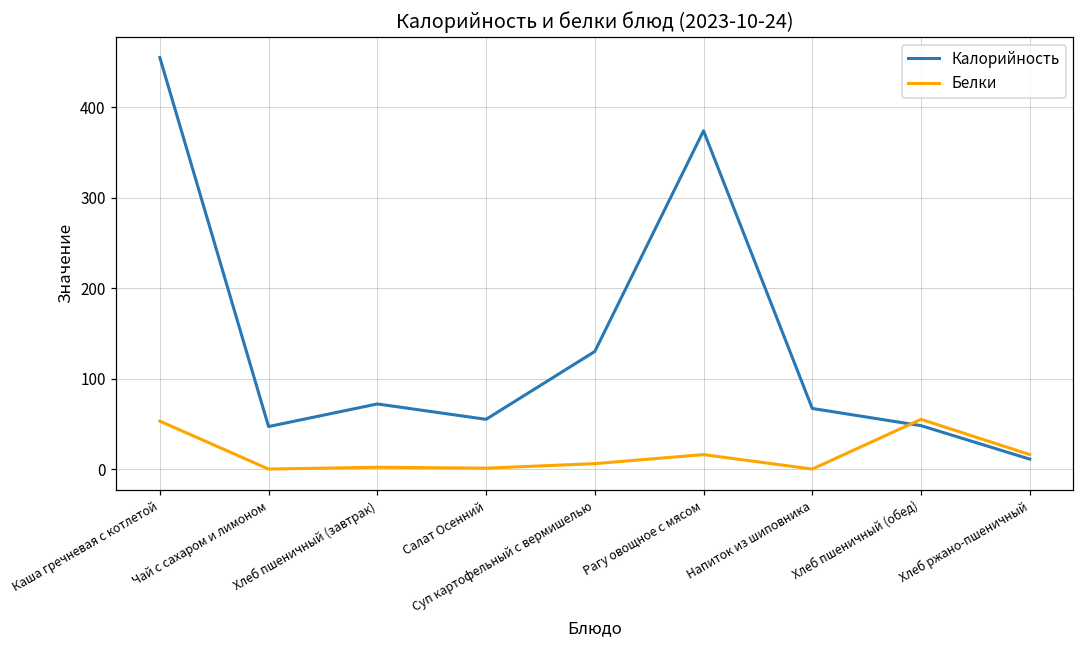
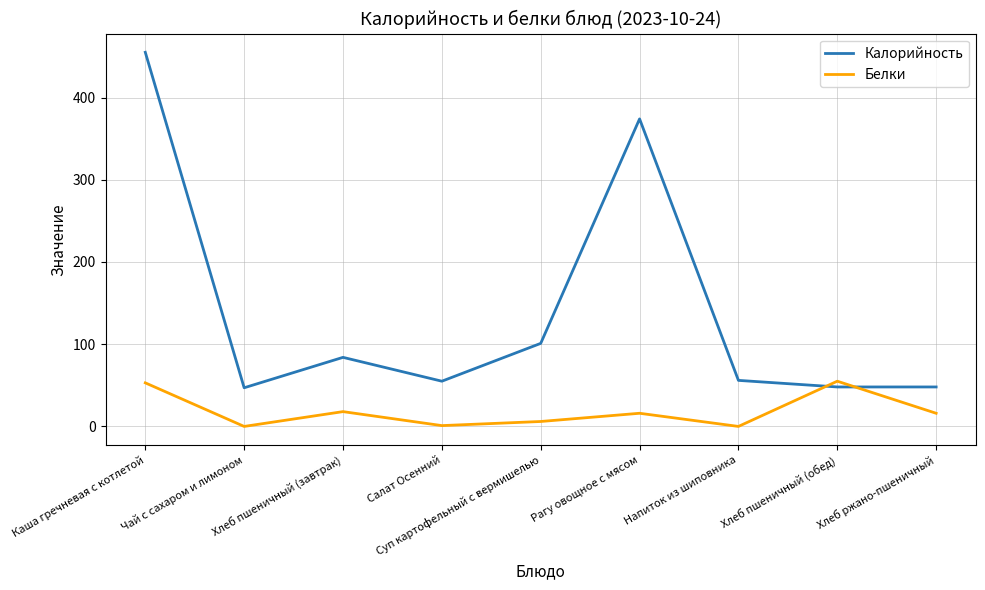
  {
    "Калорийность": {
      "Каша гречневая с котлетой": 460,
      "Чай с сахаром и лимоном": 50,
-     "Хлеб пшеничный (завтрак)": 70,
+     "Хлеб пшеничный (завтрак)": 80,
      "Салат Осенний": 60,
-     "Суп картофельный с вермишелью": 130,
+     "Суп картофельный с вермишелью": 100,
      "Рагу овощное с мясом": 370,
-     "Напиток из шиповника": 70,
+     "Напиток из шиповника": 60,
      "Хлеб пшеничный (обед)": 50,
-     "Хлеб ржано-пшеничный": 10
+     "Хлеб ржано-пшеничный": 50
    },
    "Белки": {
      "Каша гречневая с котлетой": 50,
      "Чай с сахаром и лимоном": 0,
-     "Хлеб пшеничный (завтрак)": 0,
+     "Хлеб пшеничный (завтрак)": 20,
      "Салат Осенний": 0,
      "Суп картофельный с вермишелью": 10,
      "Рагу овощное с мясом": 20,
      "Напиток из шиповника": 0,
      "Хлеб пшеничный (обед)": 60,
      "Хлеб ржано-пшеничный": 20
    }
  }
